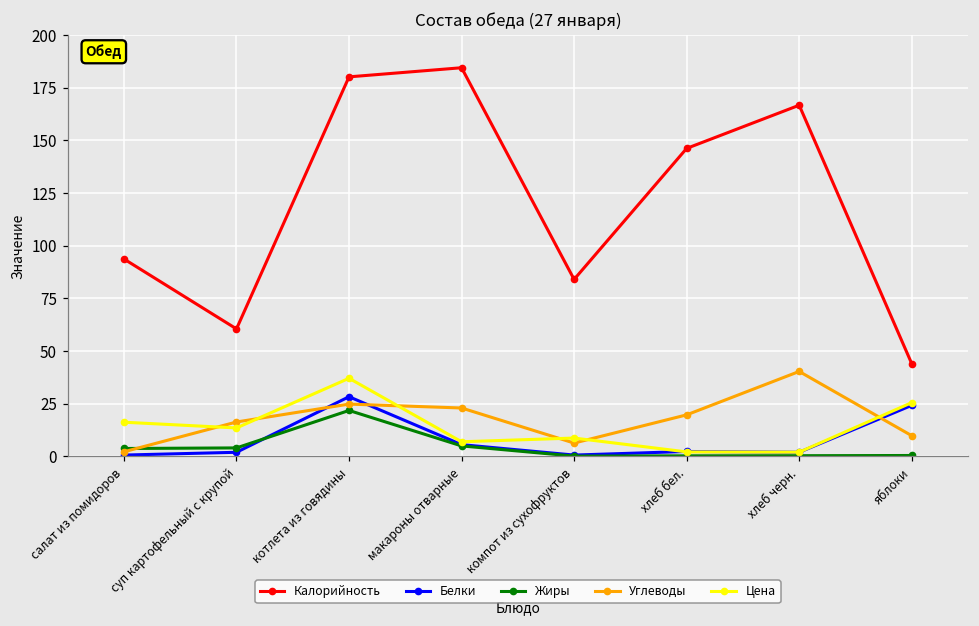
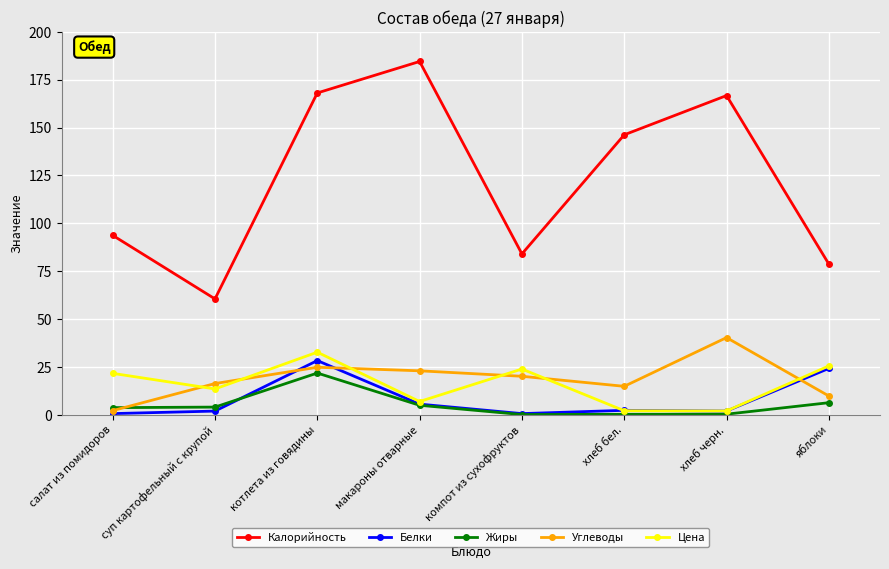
  {
    "Калорийность": {
      "салат из помидоров": 94,
      "суп картофельный с крупой": 61,
-     "котлета из говядины": 180,
+     "котлета из говядины": 168,
      "макароны отварные": 185,
      "компот из сухофруктов": 84,
      "хлеб бел.": 146,
      "хлеб черн.": 167,
-     "яблоки": 44
+     "яблоки": 79
    },
    "Белки": {
      "салат из помидоров": 1,
      "суп картофельный с крупой": 2,
      "котлета из говядины": 28
    },
    "Жиры": {
      "салат из помидоров": 4,
      "суп картофельный с крупой": 4,
      "котлета из говядины": 22,
      "хлеб бел.": 0,
      "хлеб черн.": 0,
-     "яблоки": 0
+     "яблоки": 6
    },
    "Углеводы": {
      "салат из помидоров": 2,
      "суп картофельный с крупой": 16,
      "котлета из говядины": 25,
      "макароны отварные": 23,
-     "компот из сухофруктов": 6,
-     "хлеб бел.": 20,
+     "компот из сухофруктов": 20,
+     "хлеб бел.": 15,
      "хлеб черн.": 40,
      "яблоки": 10
    },
    "Цена": {
-     "салат из помидоров": 16,
+     "салат из помидоров": 22,
      "суп картофельный с крупой": 13,
-     "котлета из говядины": 37,
+     "котлета из говядины": 33,
      "макароны отварные": 7,
-     "компот из сухофруктов": 9
+     "компот из сухофруктов": 24
    }
  }
